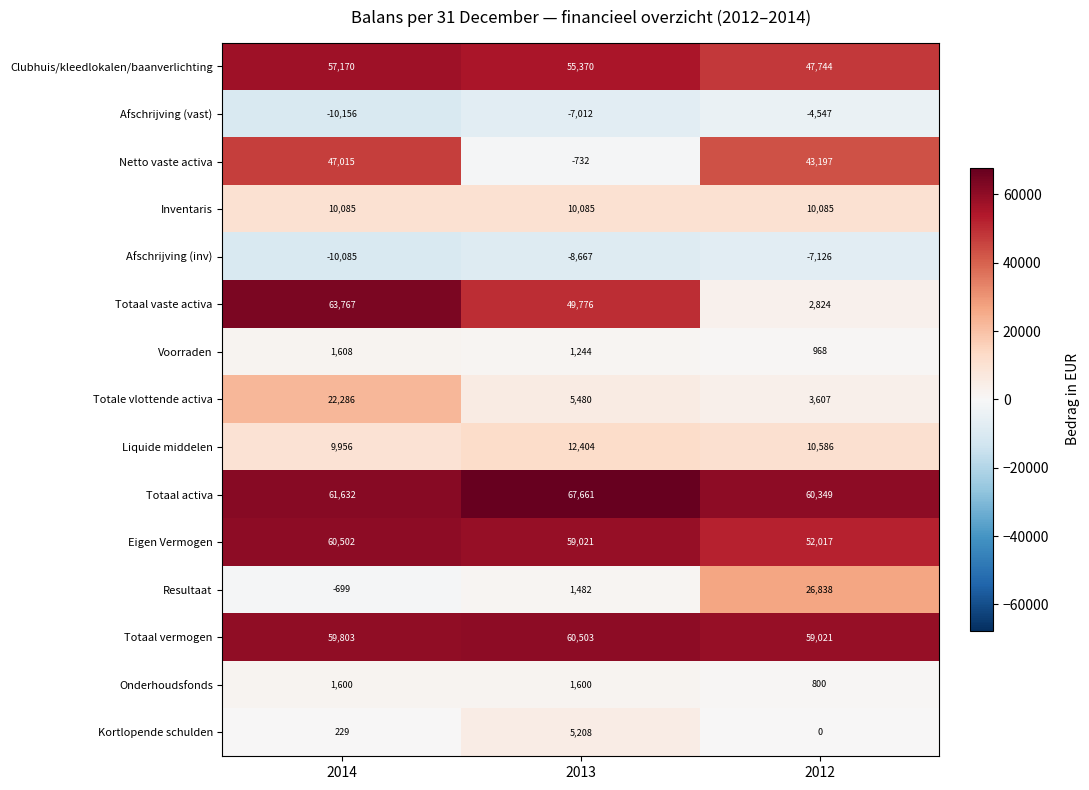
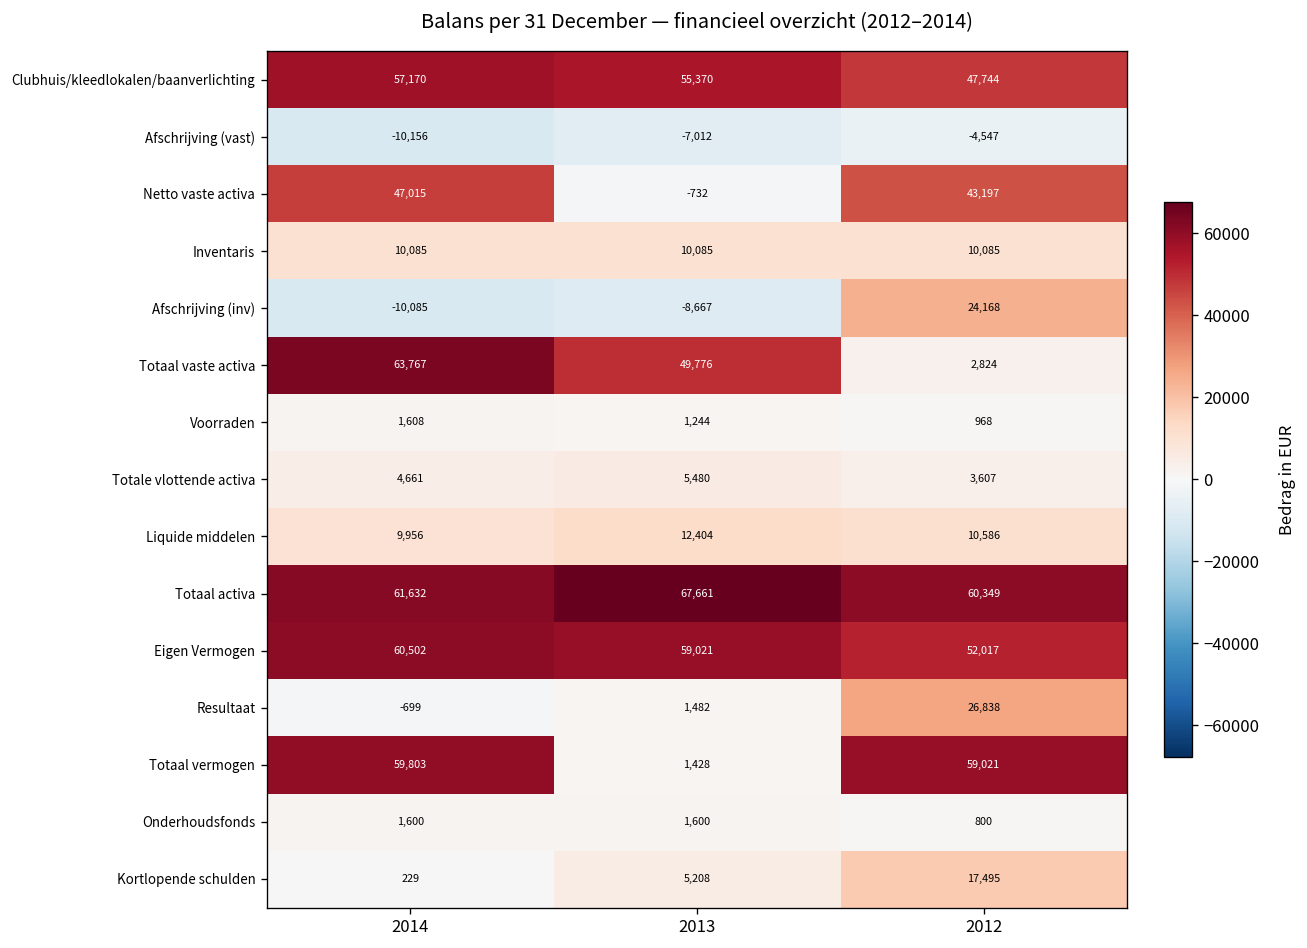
  {
    "Clubhuis/kleedlokalen/baanverlichting": {
      "2014": "57,170",
      "2013": "55,370",
      "2012": "47,744"
    },
    "Afschrijving (vast)": {
      "2014": "-10,156",
      "2013": "-7,012",
      "2012": "-4,547"
    },
    "Netto vaste activa": {
      "2014": "47,015",
      "2013": "-732",
      "2012": "43,197"
    },
    "Inventaris": {
      "2014": "10,085",
      "2013": "10,085",
      "2012": "10,085"
    },
    "Afschrijving (inv)": {
      "2014": "-10,085",
      "2013": "-8,667",
-     "2012": "-7,126"
+     "2012": "24,168"
    },
    "Totaal vaste activa": {
      "2014": "63,767",
      "2013": "49,776",
      "2012": "2,824"
    },
    "Voorraden": {
      "2014": "1,608",
      "2013": "1,244",
      "2012": "968"
    },
    "Totale vlottende activa": {
-     "2014": "22,286",
+     "2014": "4,661",
      "2013": "5,480",
      "2012": "3,607"
    },
    "Liquide middelen": {
      "2014": "9,956",
      "2013": "12,404",
      "2012": "10,586"
    },
    "Totaal activa": {
      "2014": "61,632",
      "2013": "67,661",
      "2012": "60,349"
    },
    "Eigen Vermogen": {
      "2014": "60,502",
      "2013": "59,021",
      "2012": "52,017"
    },
    "Resultaat": {
      "2014": "-699",
      "2013": "1,482",
      "2012": "26,838"
    },
    "Totaal vermogen": {
      "2014": "59,803",
-     "2013": "60,503",
+     "2013": "1,428",
      "2012": "59,021"
    },
    "Onderhoudsfonds": {
      "2014": "1,600",
      "2013": "1,600",
      "2012": "800"
    },
    "Kortlopende schulden": {
      "2014": "229",
      "2013": "5,208",
-     "2012": "0"
+     "2012": "17,495"
    }
  }
